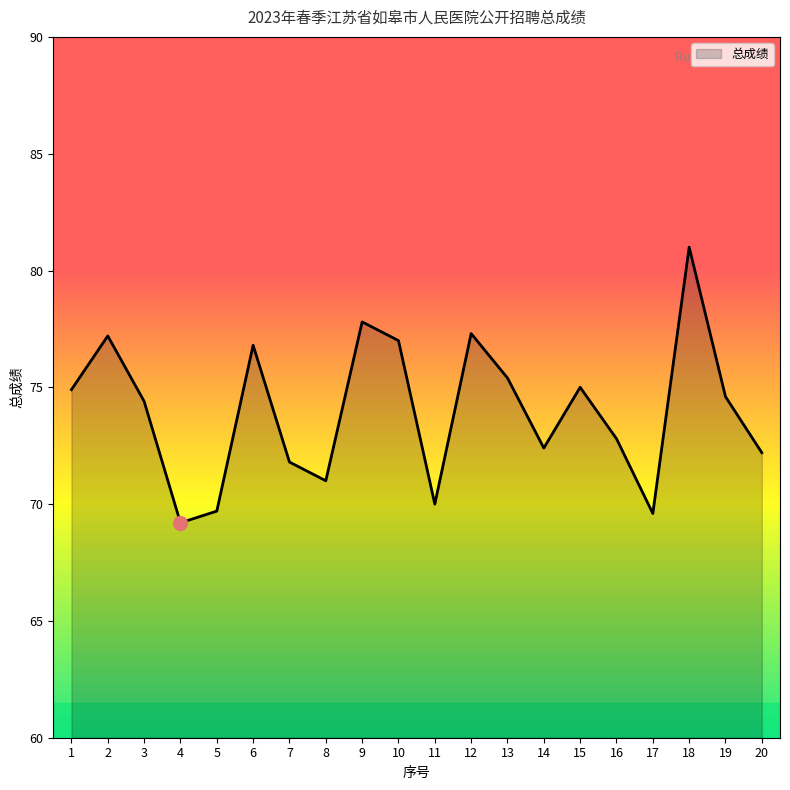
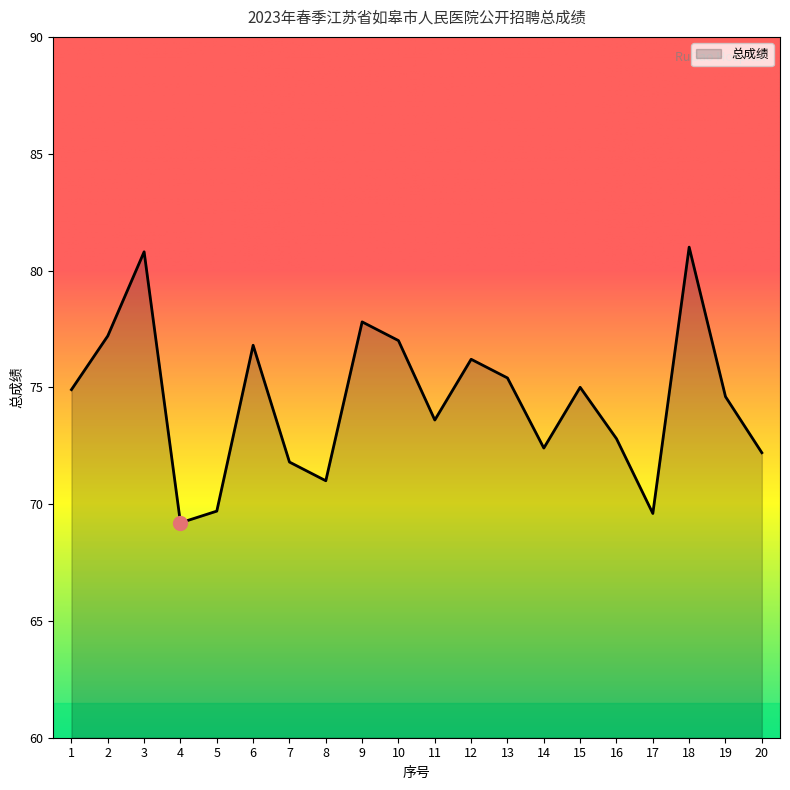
  {
    "总成绩": {
      "1": 74.9,
      "2": 77.2,
-     "3": 74.4,
+     "3": 80.8,
      "5": 69.7,
      "6": 76.8,
      "7": 71.8,
      "8": 71.0,
      "9": 77.8,
      "10": 77.0,
-     "11": 70.0,
-     "12": 77.3,
+     "11": 73.6,
+     "12": 76.2,
      "13": 75.4,
      "14": 72.4,
      "15": 75.0,
      "16": 72.8,
      "17": 69.6,
      "18": 81.0,
      "19": 74.6,
      "20": 72.2
    }
  }
